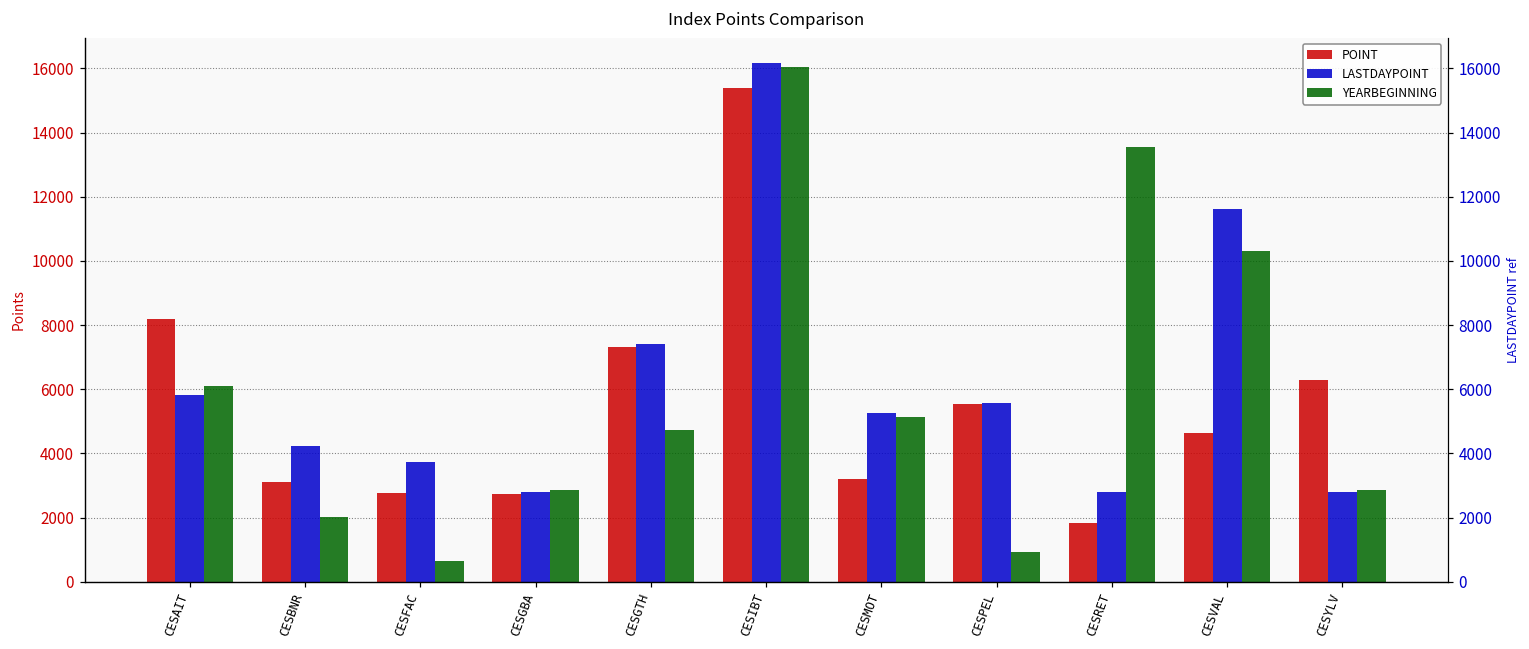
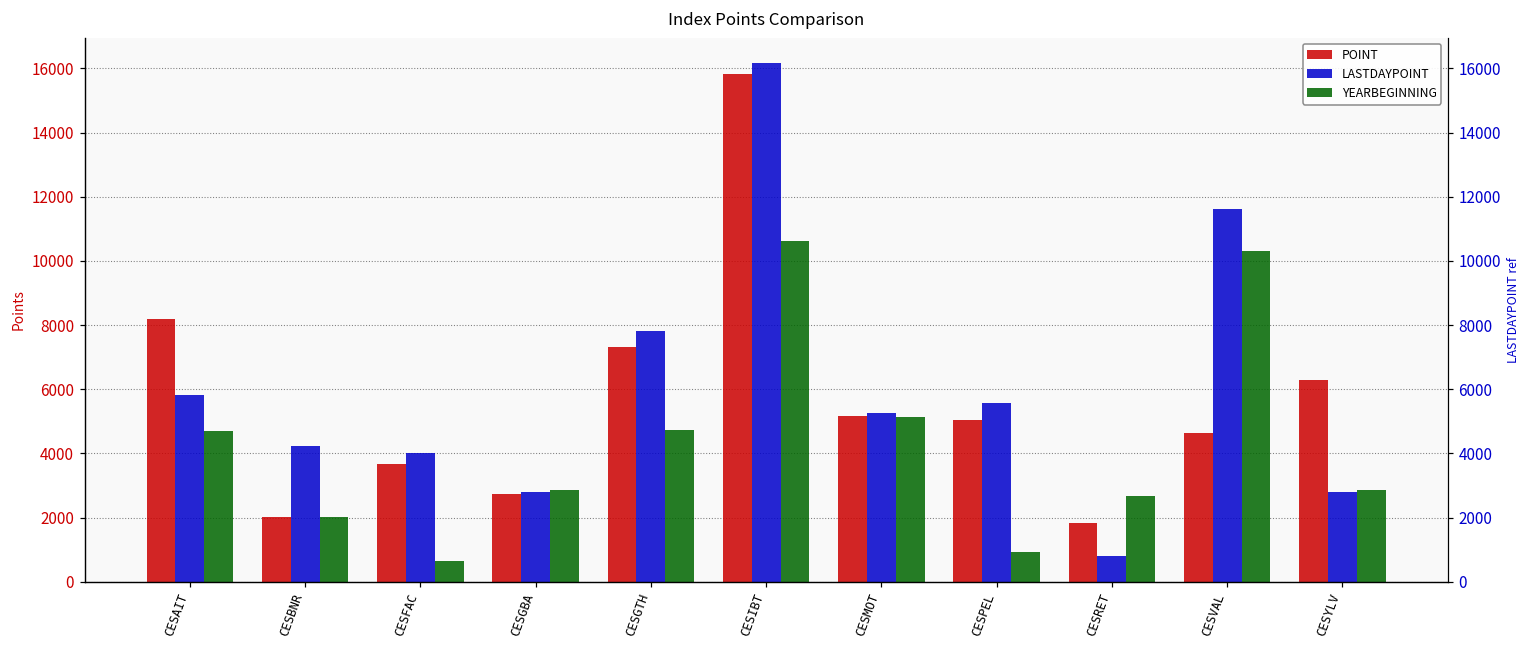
  {
    "POINT": {
      "CESAIT": 8200,
-     "CESBNR": 3100,
-     "CESFAC": 2800,
+     "CESBNR": 2000,
+     "CESFAC": 3700,
      "CESGBA": 2700,
      "CESGTH": 7300,
-     "CESIBT": 15400,
-     "CESMOT": 3200,
-     "CESPEL": 5600,
+     "CESIBT": 15800,
+     "CESMOT": 5200,
+     "CESPEL": 5100,
      "CESRET": 1800,
      "CESVAL": 4600,
      "CESYLV": 6300
    },
    "LASTDAYPOINT": {
      "CESAIT": 5800,
      "CESBNR": 4200,
-     "CESFAC": 3700,
+     "CESFAC": 4000,
      "CESGBA": 2800,
-     "CESGTH": 7400,
+     "CESGTH": 7800,
      "CESIBT": 16200,
      "CESMOT": 5300,
      "CESPEL": 5600,
-     "CESRET": 2800,
+     "CESRET": 800,
      "CESVAL": 11600,
      "CESYLV": 2800
    },
    "YEARBEGINNING": {
-     "CESAIT": 6100,
+     "CESAIT": 4700,
      "CESBNR": 2000,
      "CESFAC": 700,
      "CESGBA": 2900,
      "CESGTH": 4700,
-     "CESIBT": 16100,
+     "CESIBT": 10600,
      "CESMOT": 5100,
      "CESPEL": 900,
-     "CESRET": 13600,
+     "CESRET": 2700,
      "CESVAL": 10300,
      "CESYLV": 2900
    }
  }
